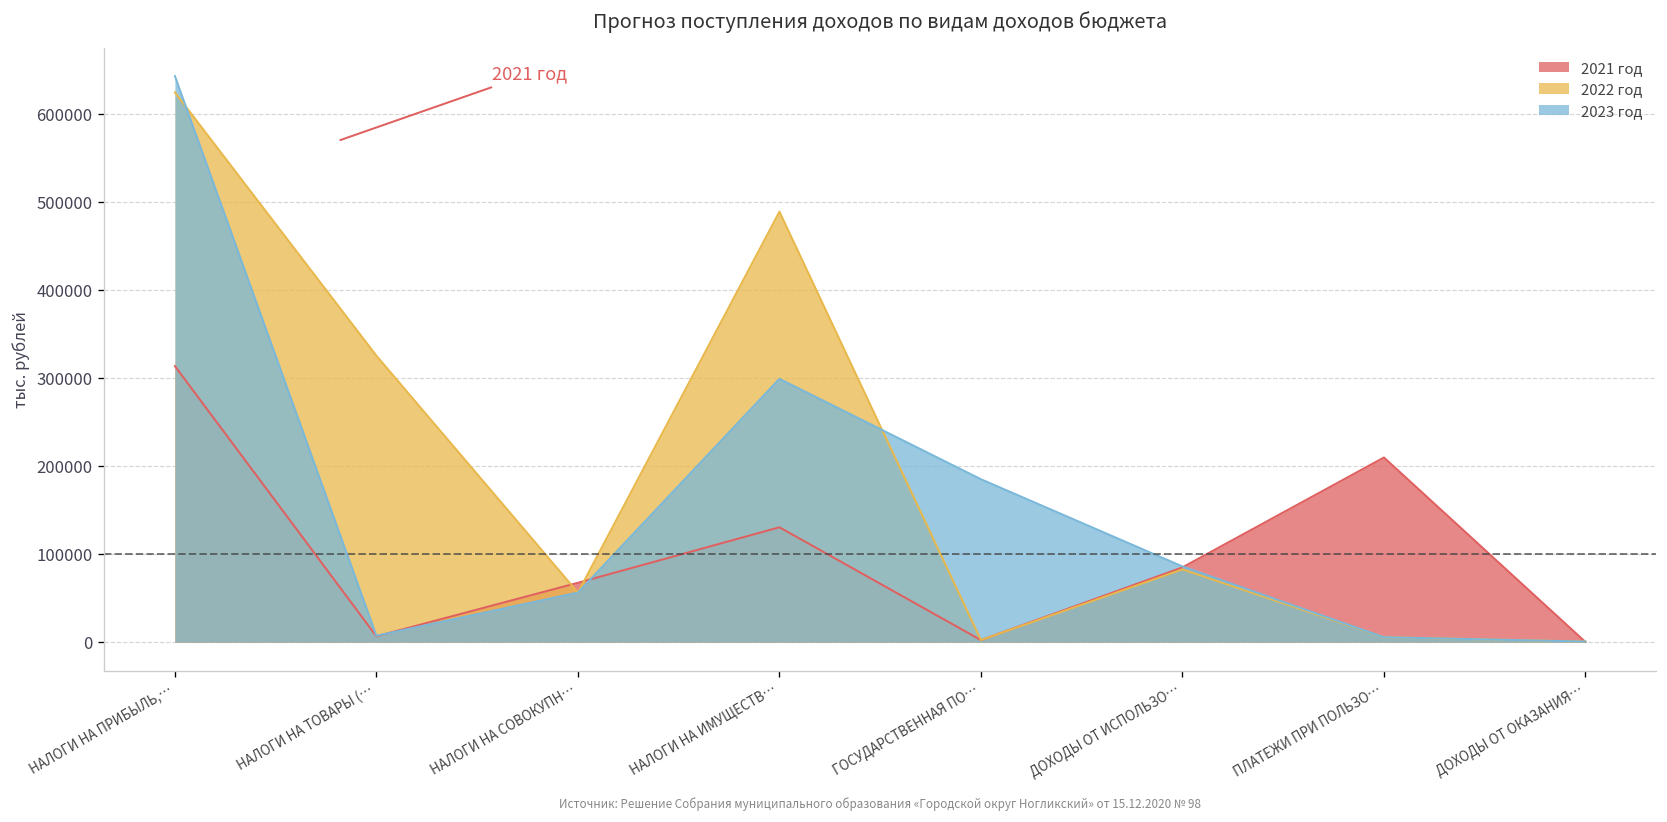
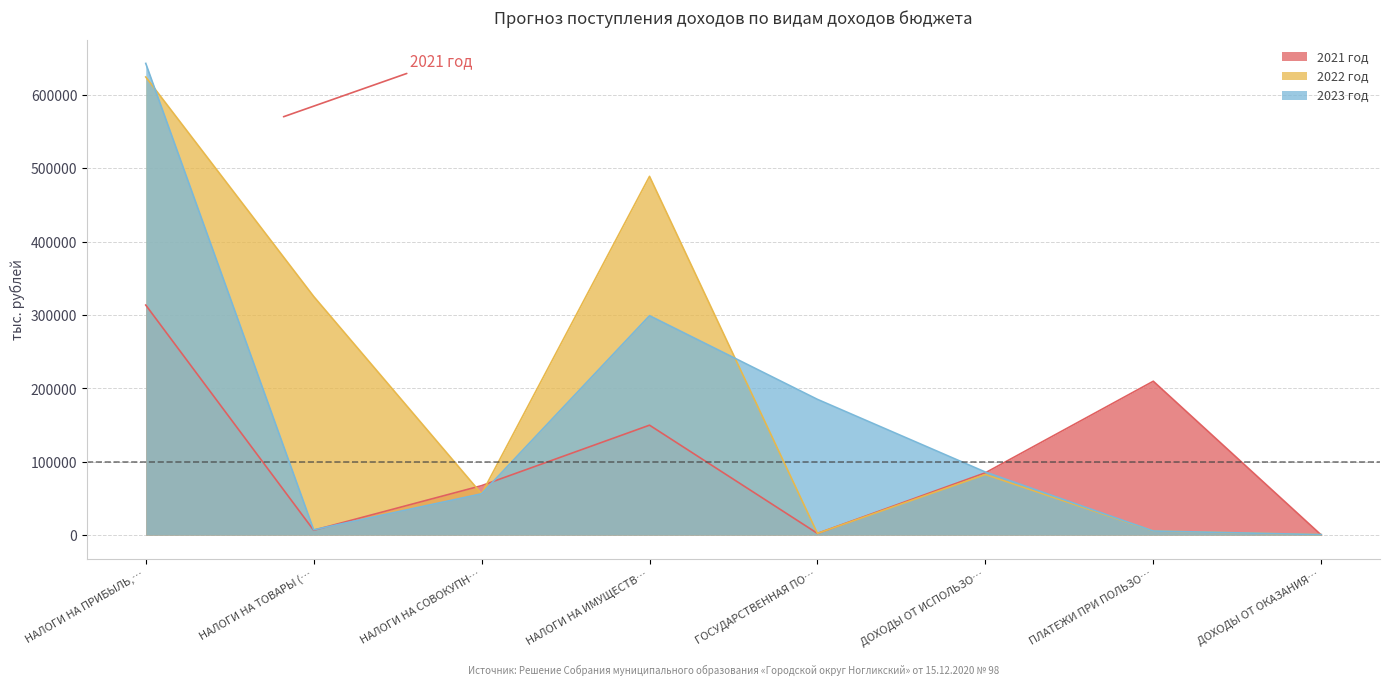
  {
    "2021 год": {
      "НАЛОГИ НА ПРИБЫЛЬ,…": 310000,
      "НАЛОГИ НА СОВОКУПН…": 70000,
-     "НАЛОГИ НА ИМУЩЕСТВ…": 130000,
+     "НАЛОГИ НА ИМУЩЕСТВ…": 150000,
      "ПЛАТЕЖИ ПРИ ПОЛЬЗО…": 210000
    },
    "2022 год": {
      "НАЛОГИ НА ПРИБЫЛЬ,…": 620000,
      "НАЛОГИ НА ТОВАРЫ (…": 330000,
      "НАЛОГИ НА ИМУЩЕСТВ…": 490000
    },
    "2023 год": {
      "НАЛОГИ НА ПРИБЫЛЬ,…": 640000,
      "НАЛОГИ НА ИМУЩЕСТВ…": 300000,
      "ГОСУДАРСТВЕННАЯ ПО…": 190000
    }
  }
